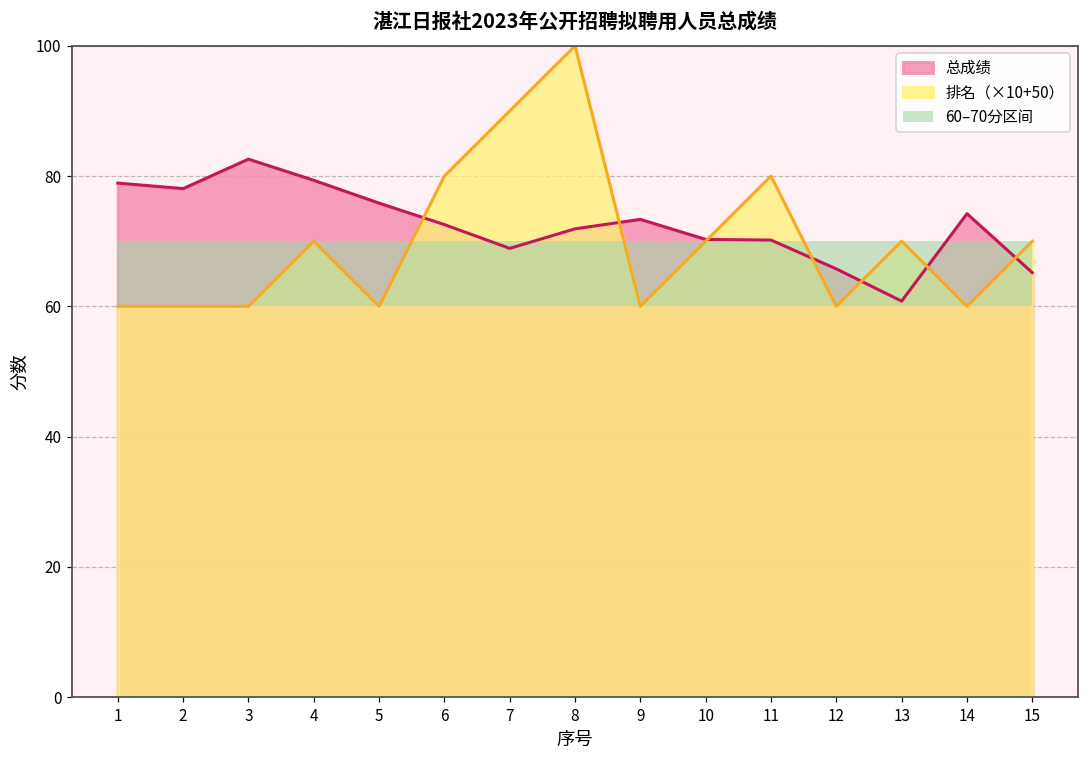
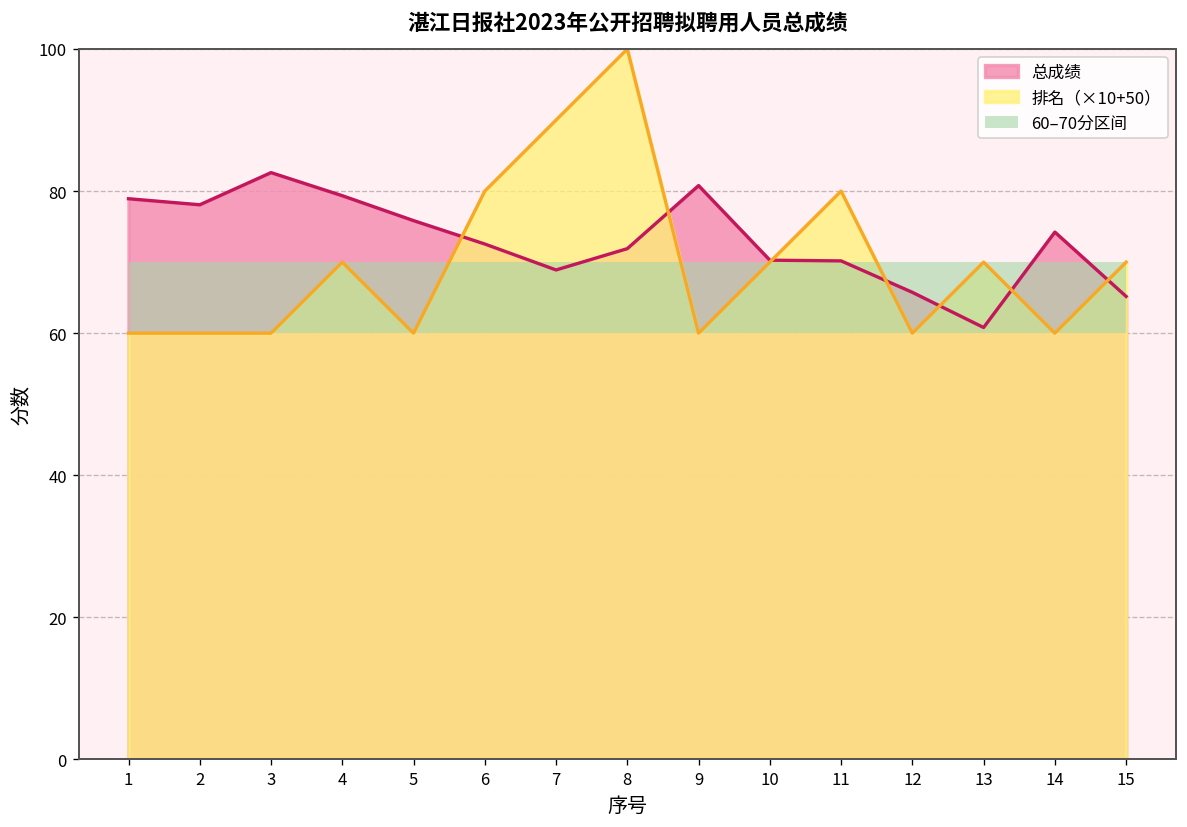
  {
    "总成绩": {
      "1": 79,
      "2": 78,
      "3": 83,
      "4": 79,
      "5": 76,
      "6": 73,
      "7": 69,
      "8": 72,
-     "9": 73,
+     "9": 81,
      "12": 66,
      "13": 61,
      "14": 74,
      "15": 65
    },
    "排名（×10+50）": {
      "1": 60,
      "2": 60,
      "3": 60,
      "5": 60,
      "6": 80,
      "7": 90,
      "8": 100,
      "9": 60,
      "11": 80,
      "12": 60,
      "14": 60
    },
    "60–70分区间": {
      "1": 10,
      "2": 10,
      "3": 10,
      "5": 10,
      "6": 70,
      "7": 70,
      "8": 70,
      "9": 10,
      "12": 10,
      "14": 10
    }
  }
